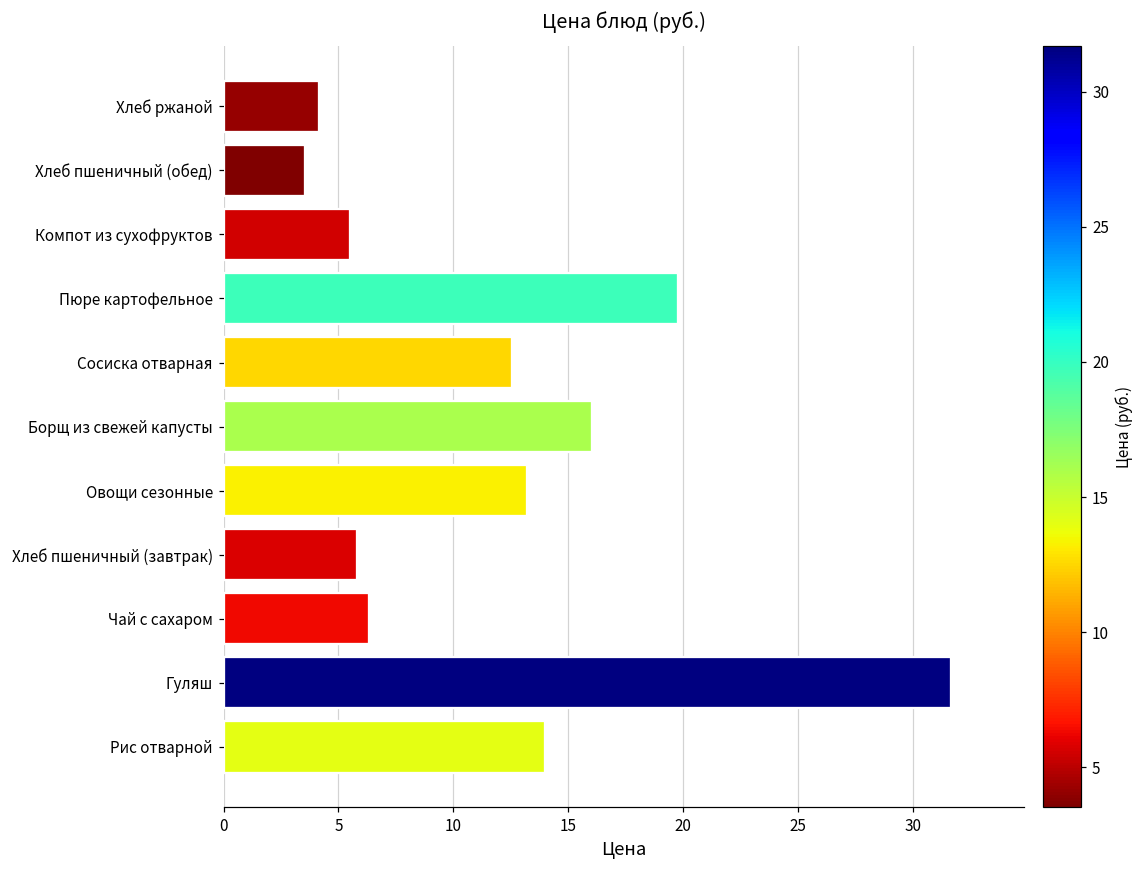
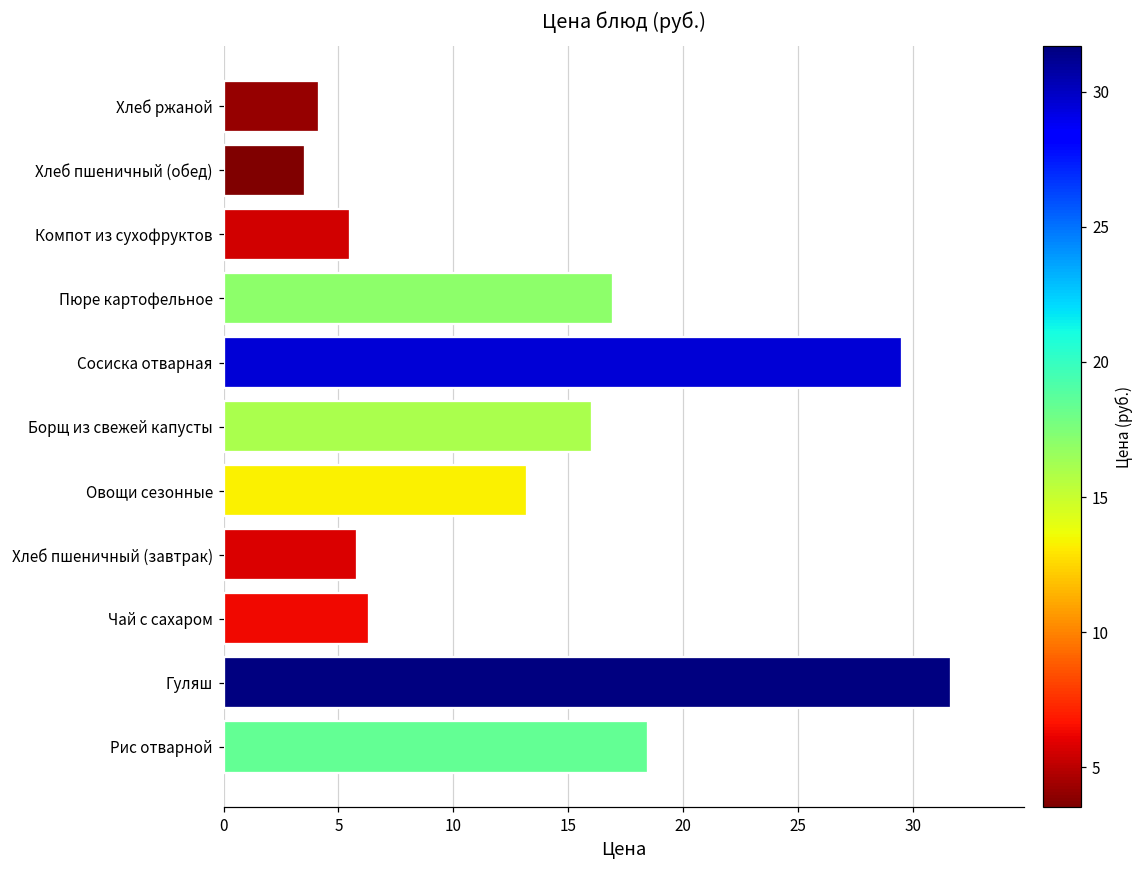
  {
    "Хлеб ржаной": 4.2,
    "Хлеб пшеничный (обед)": 3.5,
    "Компот из сухофруктов": 5.5,
-   "Пюре картофельное": 19.8,
-   "Сосиска отварная": 12.5,
+   "Пюре картофельное": 17.0,
+   "Сосиска отварная": 29.6,
    "Борщ из свежей капусты": 16.0,
    "Овощи сезонные": 13.2,
    "Хлеб пшеничный (завтрак)": 5.8,
    "Чай с сахаром": 6.3,
    "Гуляш": 31.7,
-   "Рис отварной": 14.0
+   "Рис отварной": 18.5
  }
